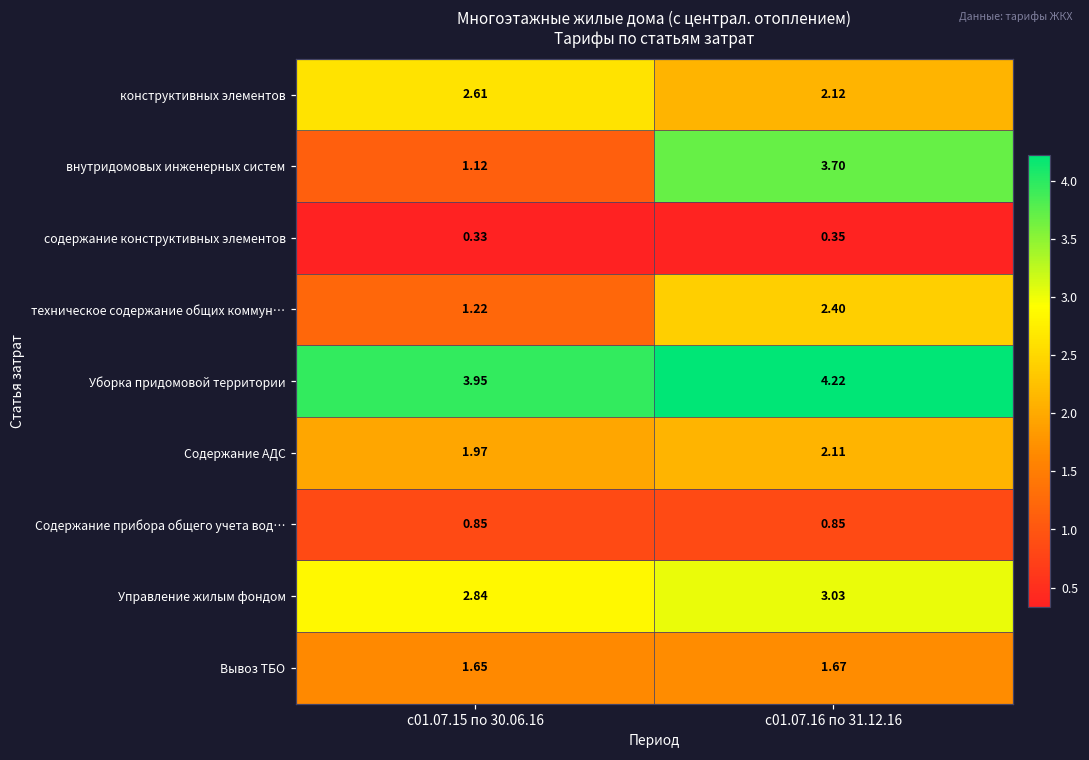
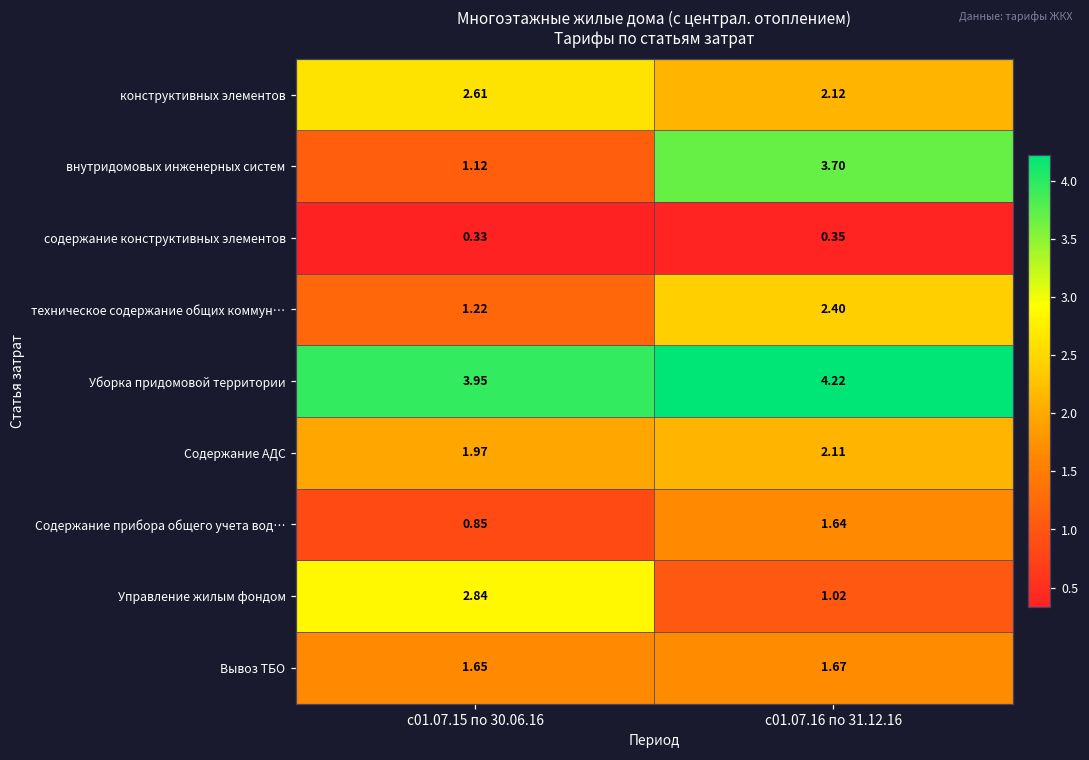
  {
    "конструктивных элементов": {
      "с01.07.15 по 30.06.16": 2.61,
      "с01.07.16 по 31.12.16": 2.12
    },
    "внутридомовых инженерных систем": {
      "с01.07.15 по 30.06.16": 1.12,
      "с01.07.16 по 31.12.16": 3.70
    },
    "содержание конструктивных элементов": {
      "с01.07.15 по 30.06.16": 0.33,
      "с01.07.16 по 31.12.16": 0.35
    },
    "техническое содержание общих коммун…": {
      "с01.07.15 по 30.06.16": 1.22,
      "с01.07.16 по 31.12.16": 2.40
    },
    "Уборка придомовой территории": {
      "с01.07.15 по 30.06.16": 3.95,
      "с01.07.16 по 31.12.16": 4.22
    },
    "Содержание АДС": {
      "с01.07.15 по 30.06.16": 1.97,
      "с01.07.16 по 31.12.16": 2.11
    },
    "Содержание прибора общего учета вод…": {
      "с01.07.15 по 30.06.16": 0.85,
-     "с01.07.16 по 31.12.16": 0.85
+     "с01.07.16 по 31.12.16": 1.64
    },
    "Управление жилым фондом": {
      "с01.07.15 по 30.06.16": 2.84,
-     "с01.07.16 по 31.12.16": 3.03
+     "с01.07.16 по 31.12.16": 1.02
    },
    "Вывоз ТБО": {
      "с01.07.15 по 30.06.16": 1.65,
      "с01.07.16 по 31.12.16": 1.67
    }
  }
